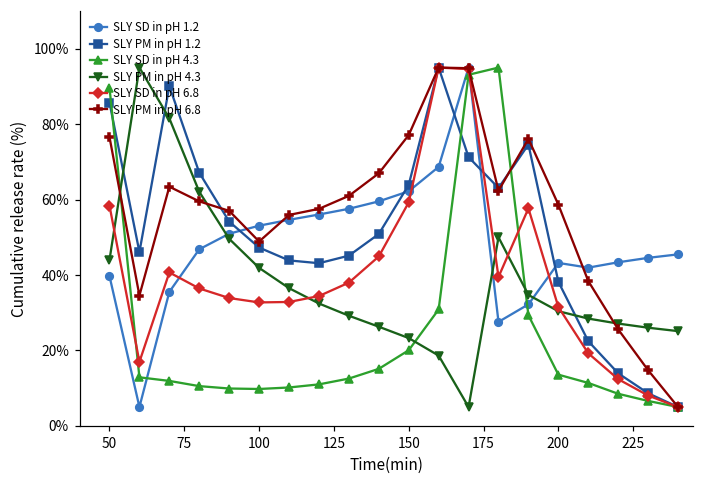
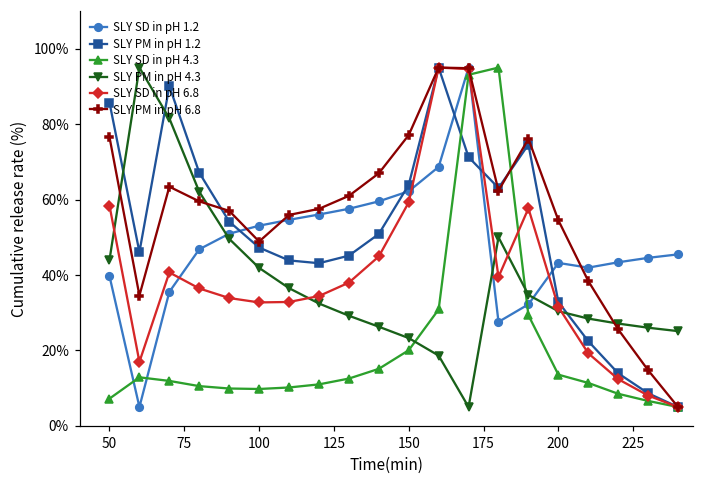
  {
    "SLY SD in pH 1.2": {
      "50": "40%",
      "100": "53%",
      "150": "62%",
      "200": "43%"
    },
    "SLY PM in pH 1.2": {
      "50": "86%",
      "100": "47%",
      "150": "64%",
-     "200": "38%"
+     "200": "33%"
    },
    "SLY SD in pH 4.3": {
-     "50": "90%",
+     "50": "7%",
      "100": "10%",
      "150": "20%",
      "200": "14%"
    },
    "SLY PM in pH 4.3": {
      "50": "44%",
      "100": "42%",
      "150": "23%",
      "200": "30%"
    },
    "SLY SD in pH 6.8": {
      "50": "58%",
      "100": "33%",
      "150": "59%",
      "200": "32%"
    },
    "SLY PM in pH 6.8": {
      "50": "77%",
      "100": "49%",
      "150": "77%",
-     "200": "59%"
+     "200": "55%"
    }
  }
